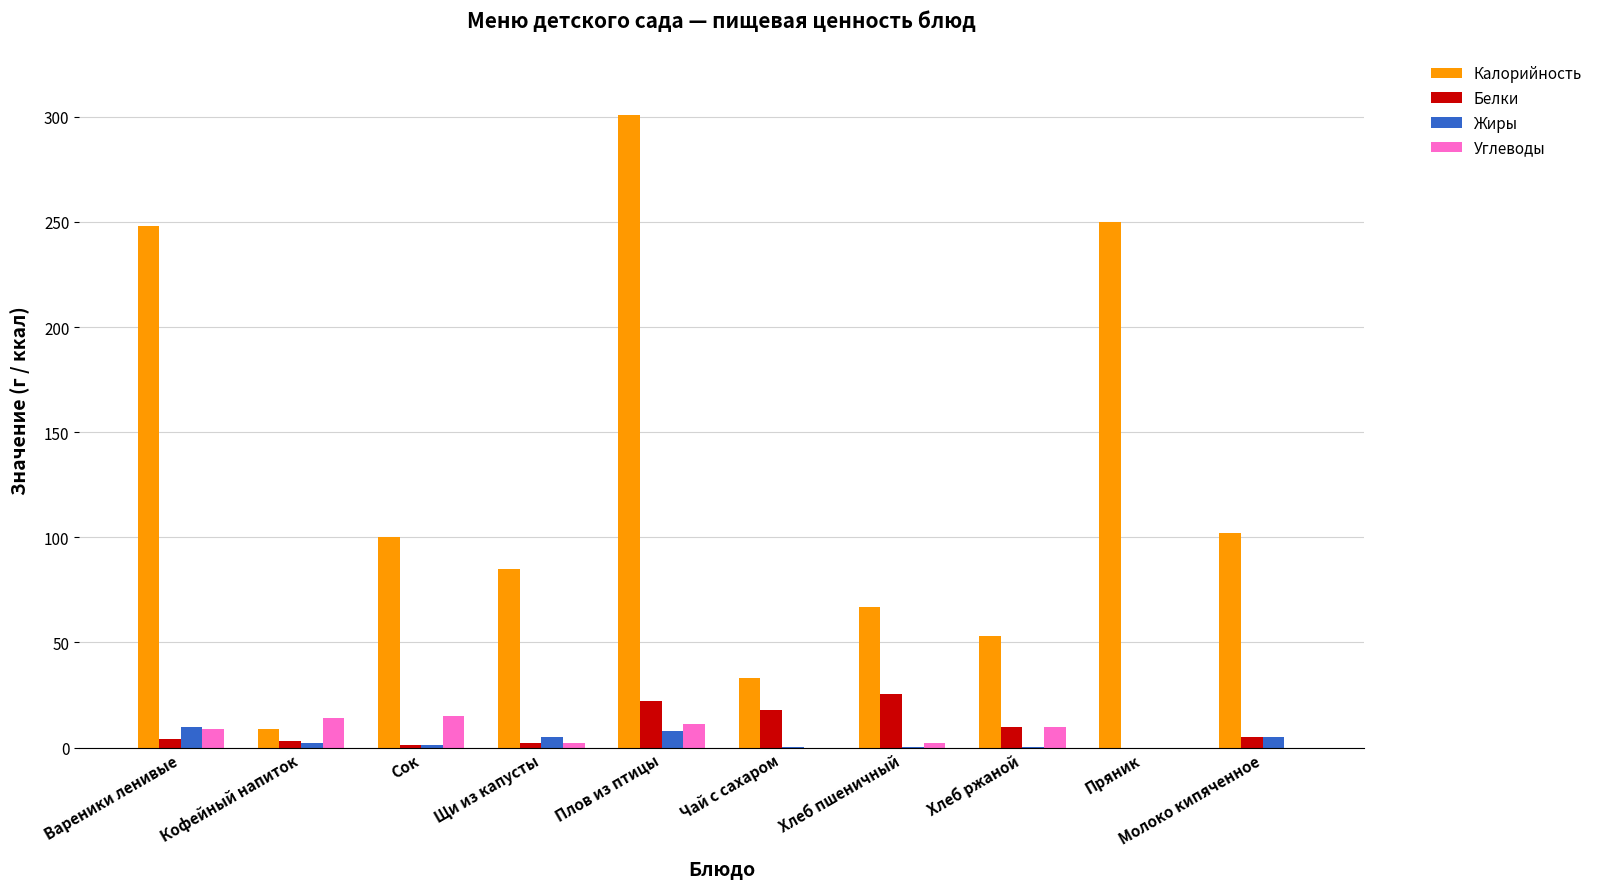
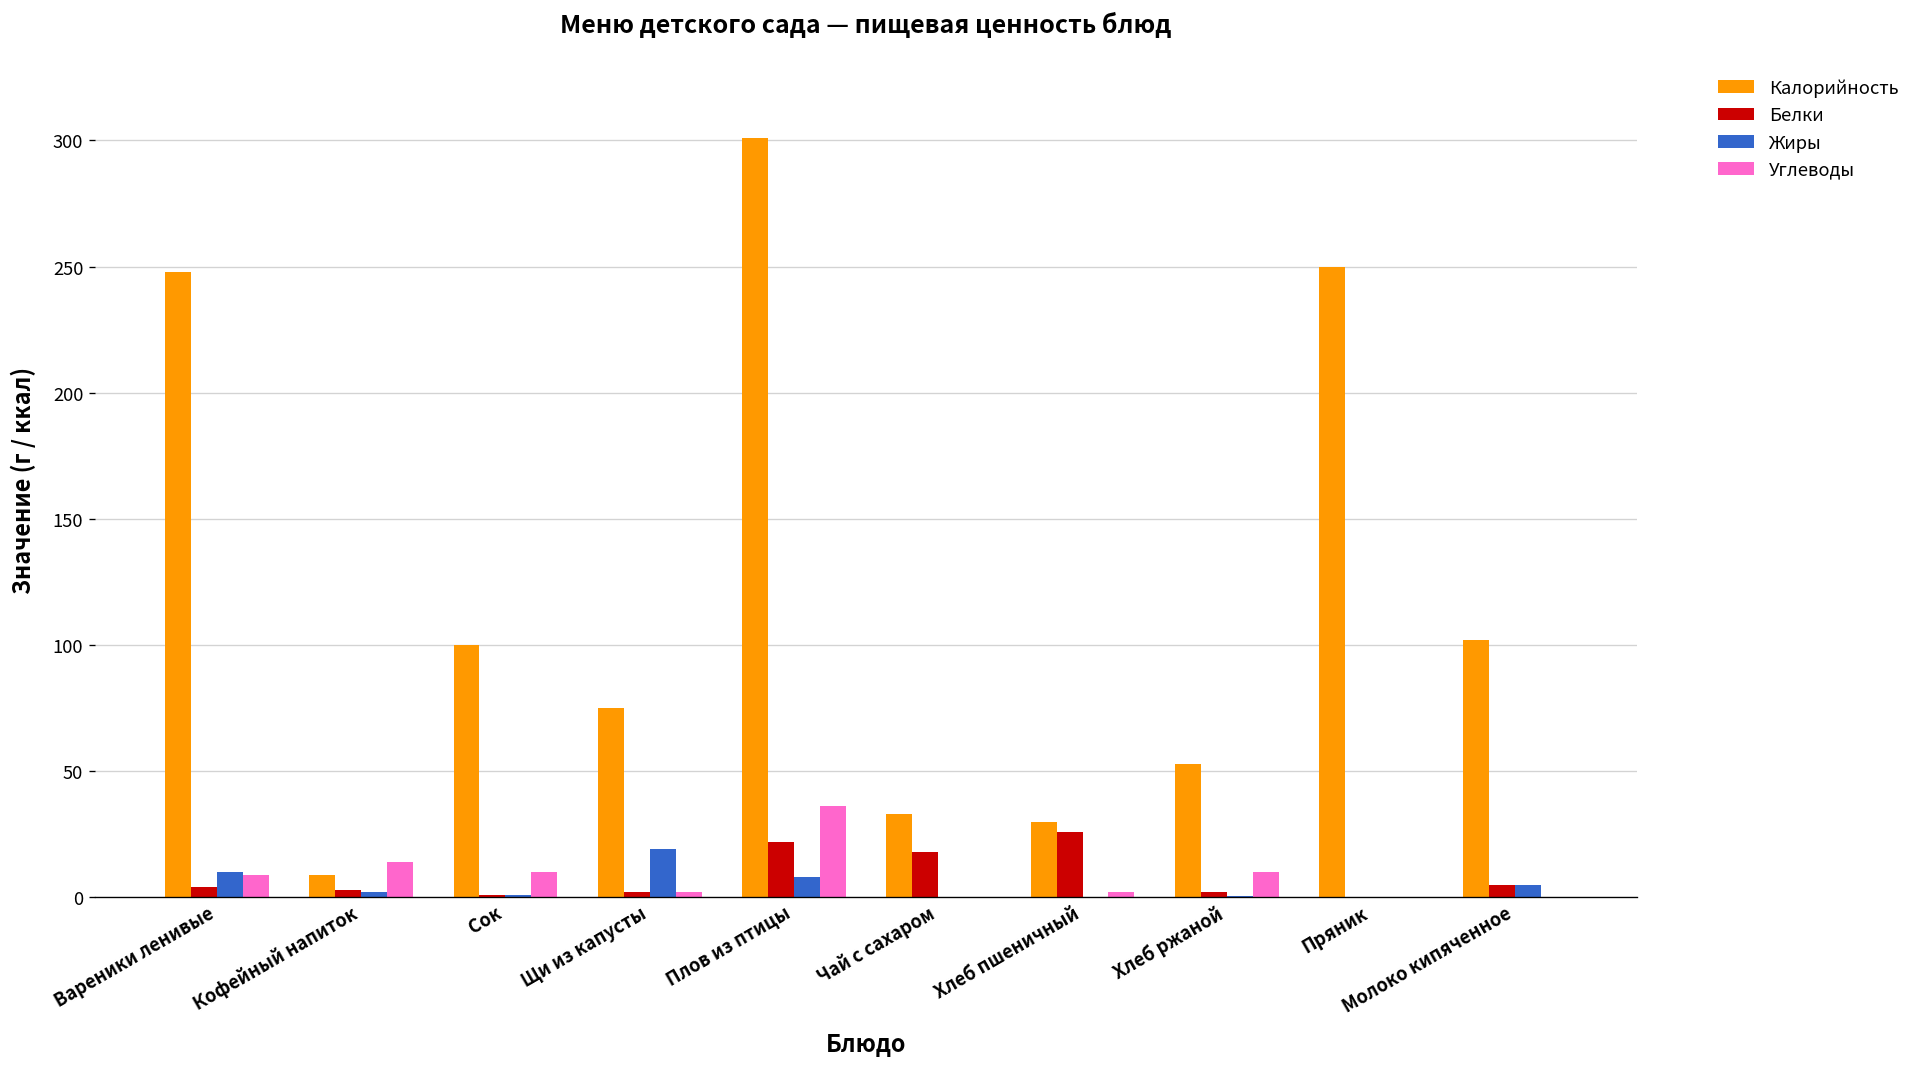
  {
    "Калорийность": {
      "Вареники ленивые": 248,
      "Кофейный напиток": 9,
      "Сок": 100,
-     "Щи из капусты": 85,
+     "Щи из капусты": 75,
      "Плов из птицы": 301,
      "Чай с сахаром": 33,
-     "Хлеб пшеничный": 67,
+     "Хлеб пшеничный": 30,
      "Хлеб ржаной": 53,
      "Пряник": 250,
      "Молоко кипяченное": 102
    },
    "Белки": {
      "Вареники ленивые": 4,
      "Кофейный напиток": 3,
      "Щи из капусты": 2,
      "Плов из птицы": 22,
      "Чай с сахаром": 18,
      "Хлеб пшеничный": 26,
-     "Хлеб ржаной": 10,
+     "Хлеб ржаной": 2,
      "Пряник": 0,
      "Молоко кипяченное": 5
    },
    "Жиры": {
      "Вареники ленивые": 10,
      "Кофейный напиток": 2,
-     "Щи из капусты": 5,
+     "Щи из капусты": 19,
      "Плов из птицы": 8,
      "Пряник": 0,
      "Молоко кипяченное": 5
    },
    "Углеводы": {
      "Вареники ленивые": 9,
      "Кофейный напиток": 14,
-     "Сок": 15,
+     "Сок": 10,
      "Щи из капусты": 2,
-     "Плов из птицы": 11,
+     "Плов из птицы": 36,
      "Чай с сахаром": 0,
      "Хлеб пшеничный": 2,
      "Хлеб ржаной": 10,
      "Пряник": 0,
      "Молоко кипяченное": 0
    }
  }
